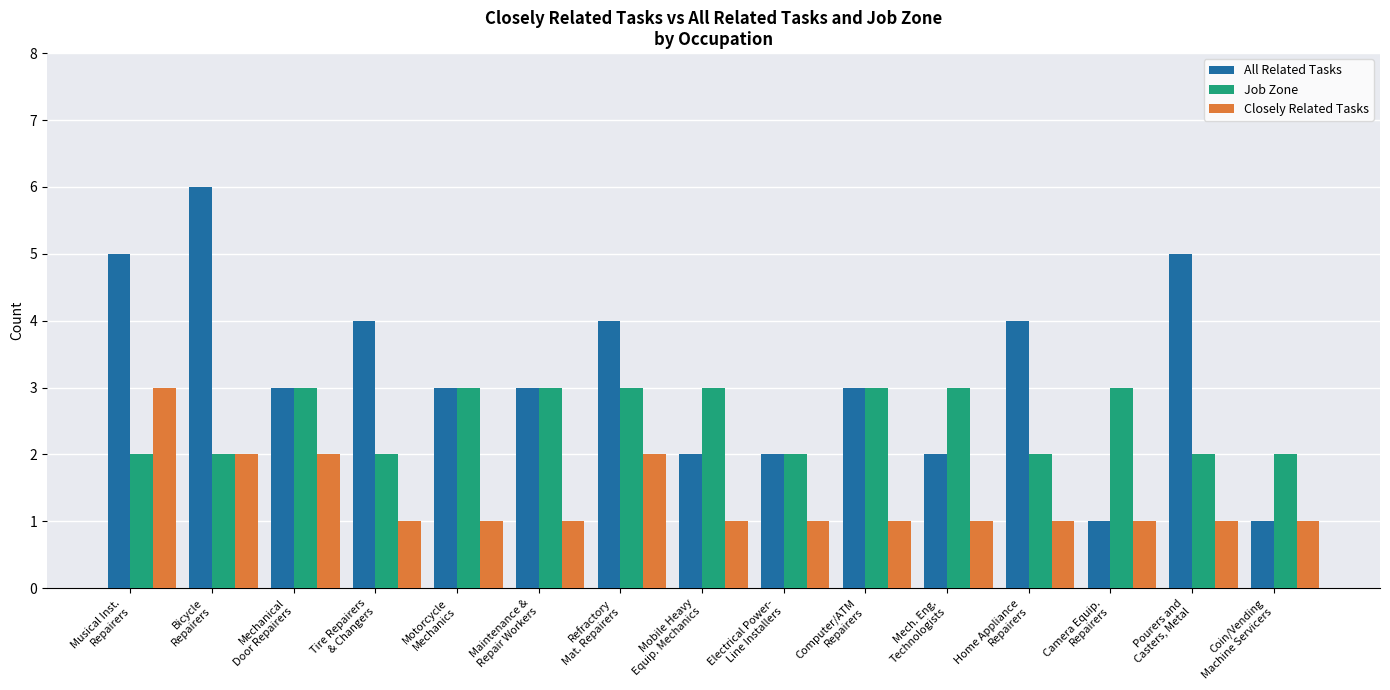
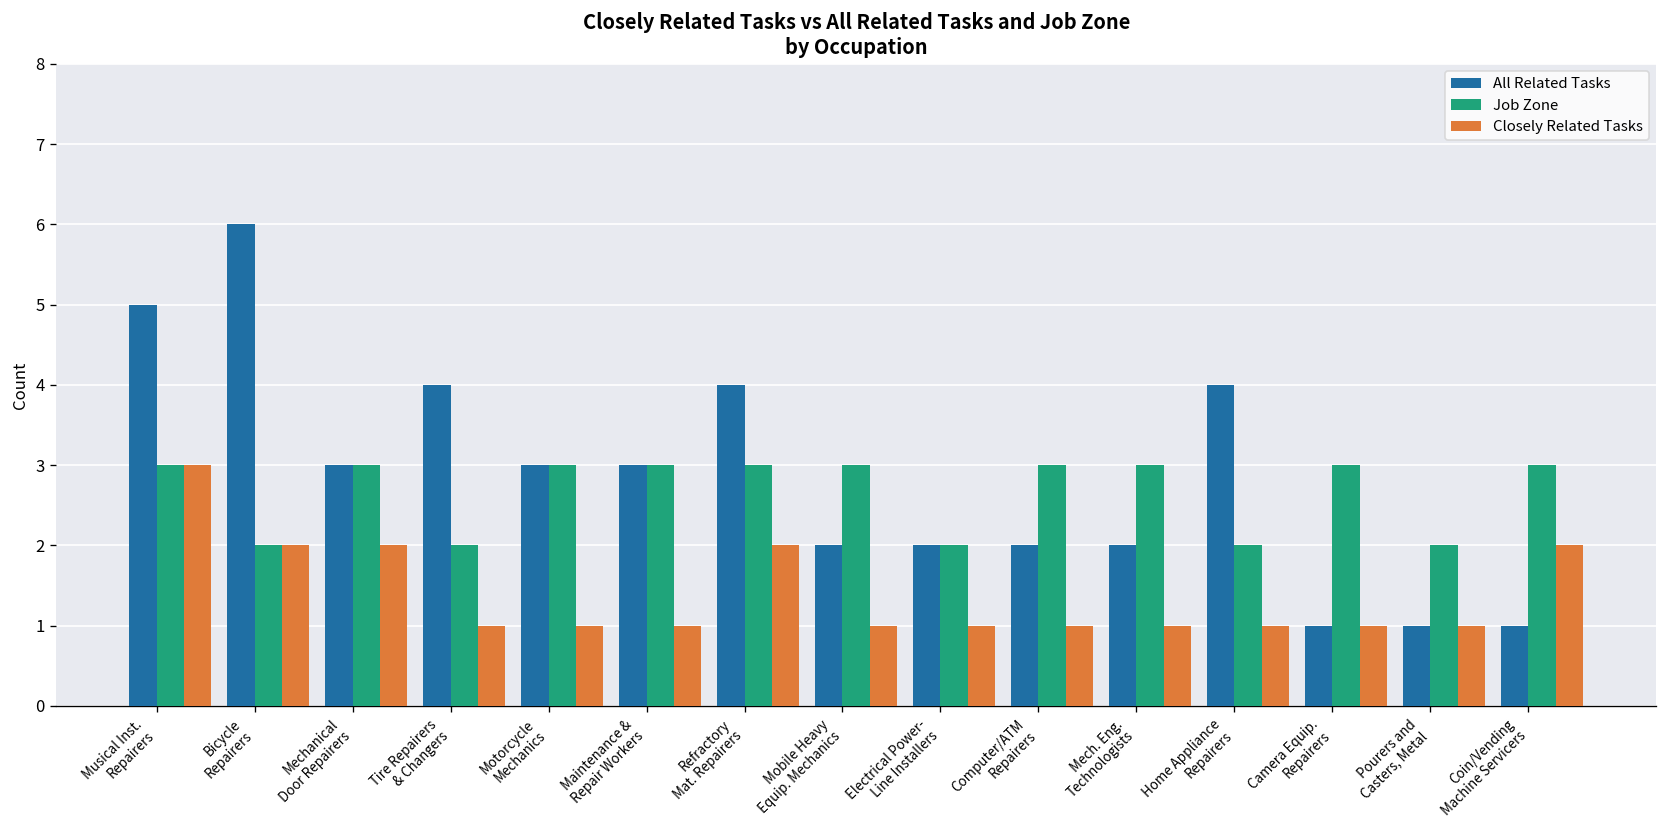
  {
    "All Related Tasks": {
      "Musical Inst. Repairers": 5,
      "Bicycle Repairers": 6,
      "Mechanical Door Repairers": 3,
      "Tire Repairers & Changers": 4,
      "Motorcycle Mechanics": 3,
      "Maintenance & Repair Workers": 3,
      "Refractory Mat. Repairers": 4,
      "Mobile Heavy Equip. Mechanics": 2,
      "Electrical Power- Line Installers": 2,
-     "Computer/ATM Repairers": 3,
+     "Computer/ATM Repairers": 2,
      "Mech. Eng. Technologists": 2,
      "Home Appliance Repairers": 4,
      "Camera Equip. Repairers": 1,
-     "Pourers and Casters, Metal": 5,
+     "Pourers and Casters, Metal": 1,
      "Coin/Vending Machine Servicers": 1
    },
    "Job Zone": {
-     "Musical Inst. Repairers": 2,
+     "Musical Inst. Repairers": 3,
      "Bicycle Repairers": 2,
      "Mechanical Door Repairers": 3,
      "Tire Repairers & Changers": 2,
      "Motorcycle Mechanics": 3,
      "Maintenance & Repair Workers": 3,
      "Refractory Mat. Repairers": 3,
      "Mobile Heavy Equip. Mechanics": 3,
      "Electrical Power- Line Installers": 2,
      "Computer/ATM Repairers": 3,
      "Mech. Eng. Technologists": 3,
      "Home Appliance Repairers": 2,
      "Camera Equip. Repairers": 3,
      "Pourers and Casters, Metal": 2,
-     "Coin/Vending Machine Servicers": 2
+     "Coin/Vending Machine Servicers": 3
    },
    "Closely Related Tasks": {
      "Musical Inst. Repairers": 3,
      "Bicycle Repairers": 2,
      "Mechanical Door Repairers": 2,
      "Tire Repairers & Changers": 1,
      "Motorcycle Mechanics": 1,
      "Maintenance & Repair Workers": 1,
      "Refractory Mat. Repairers": 2,
      "Mobile Heavy Equip. Mechanics": 1,
      "Electrical Power- Line Installers": 1,
      "Computer/ATM Repairers": 1,
      "Mech. Eng. Technologists": 1,
      "Home Appliance Repairers": 1,
      "Camera Equip. Repairers": 1,
      "Pourers and Casters, Metal": 1,
-     "Coin/Vending Machine Servicers": 1
+     "Coin/Vending Machine Servicers": 2
    }
  }
